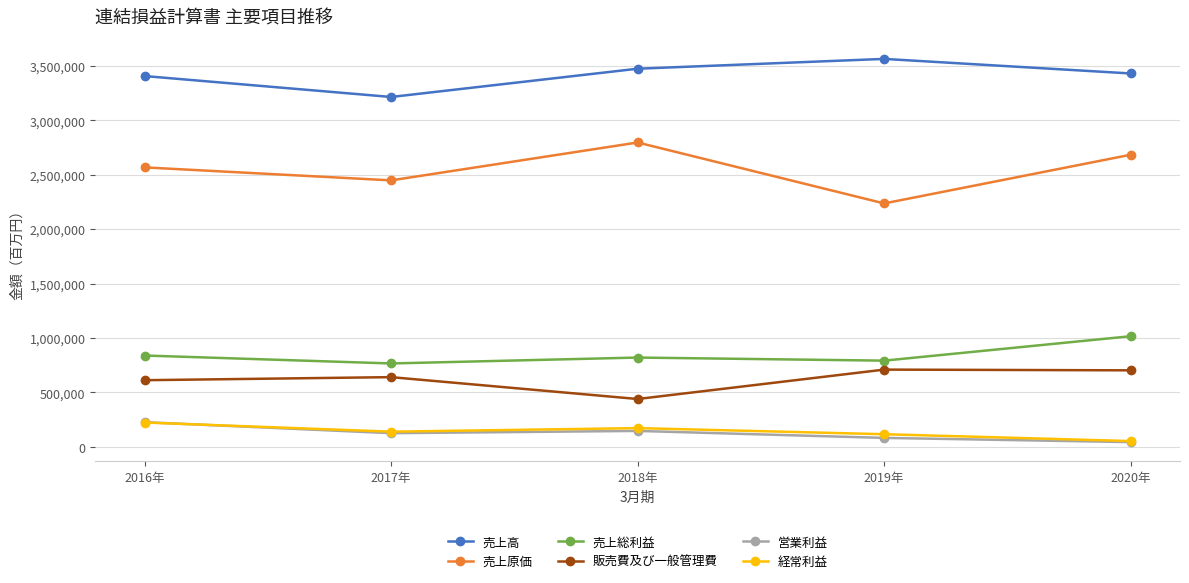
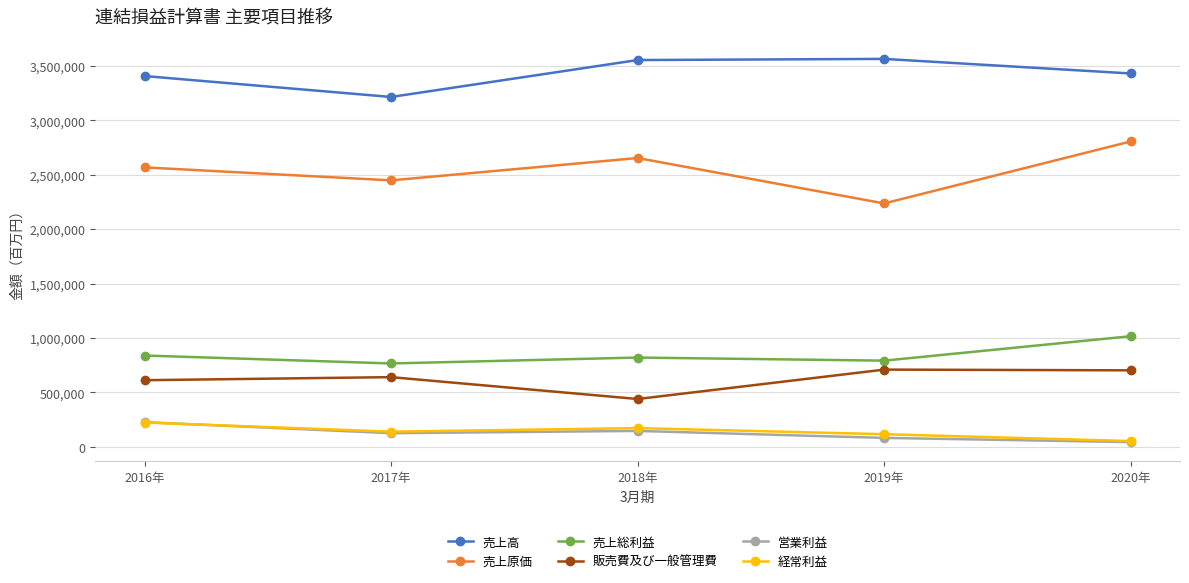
  {
    "売上高": {
      "2016年": "3,410,000",
      "2017年": "3,210,000",
-     "2018年": "3,470,000",
+     "2018年": "3,550,000",
      "2019年": "3,560,000",
      "2020年": "3,430,000"
    },
    "売上原価": {
      "2016年": "2,570,000",
      "2017年": "2,450,000",
-     "2018年": "2,800,000",
+     "2018年": "2,650,000",
      "2019年": "2,240,000",
-     "2020年": "2,680,000"
+     "2020年": "2,810,000"
    },
    "売上総利益": {
      "2016年": "840,000",
      "2017年": "770,000",
      "2018年": "820,000",
      "2019年": "790,000",
      "2020年": "1,020,000"
    },
    "販売費及び一般管理費": {
      "2016年": "610,000",
      "2017年": "640,000",
      "2018年": "440,000",
      "2019年": "710,000",
      "2020年": "700,000"
    },
    "営業利益": {
      "2018年": "150,000",
      "2019年": "80,000"
    },
    "経常利益": {
      "2018年": "170,000",
      "2019年": "120,000"
    }
  }
